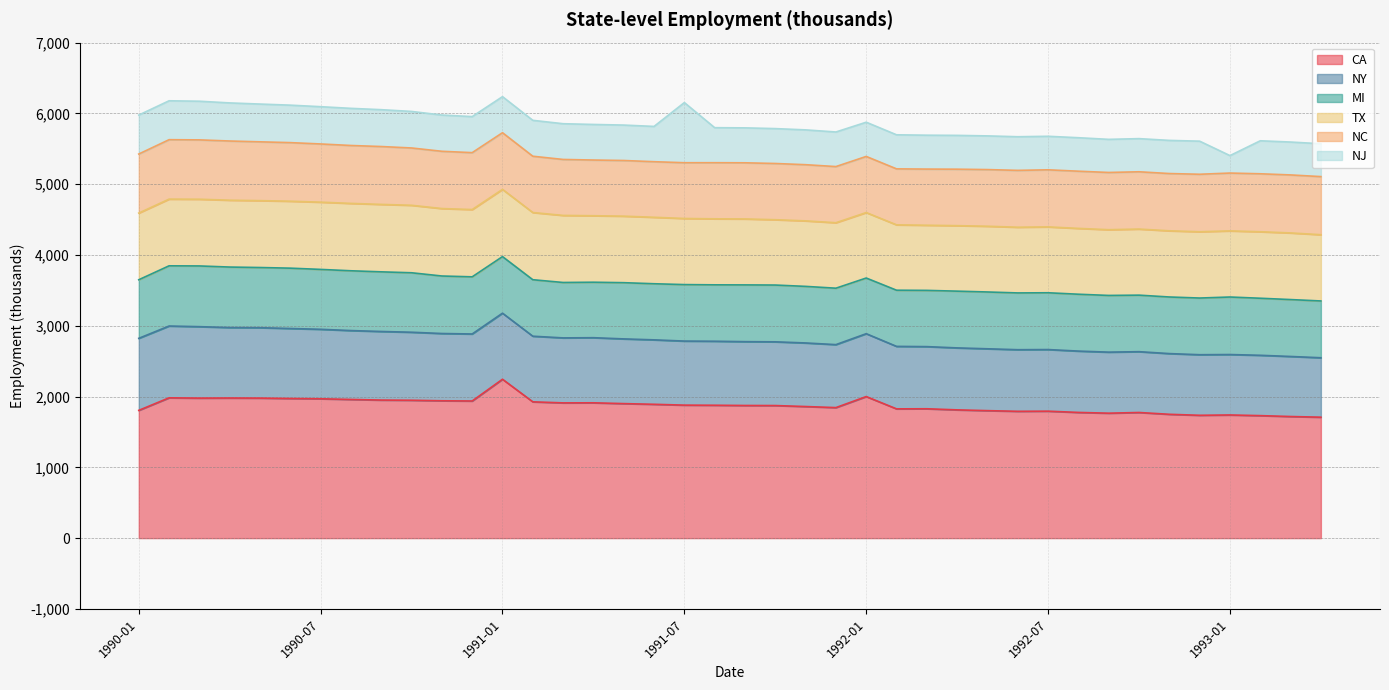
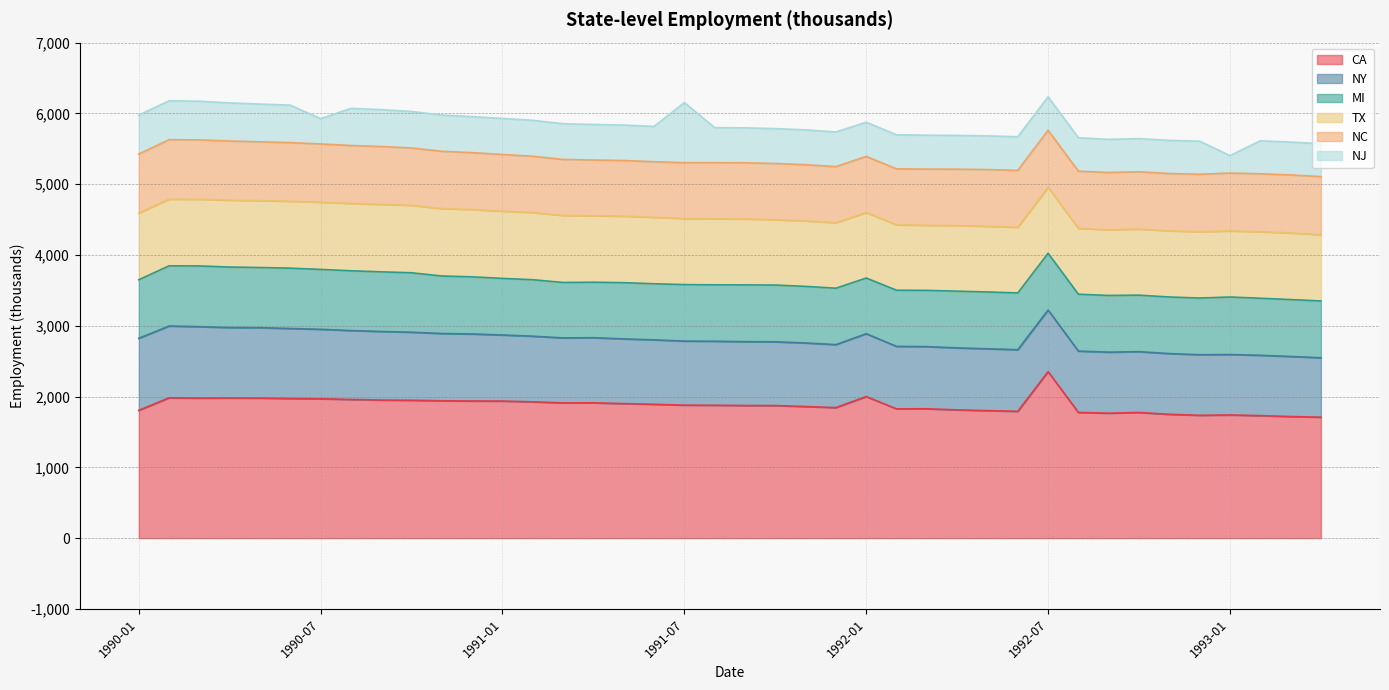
  {
    "CA": {
      "1990-01": "1,800",
      "1990-07": "2,000",
-     "1991-01": "2,200",
+     "1991-01": "1,900",
      "1991-07": "1,900",
      "1992-01": "2,000",
-     "1992-07": "1,800",
+     "1992-07": "2,400",
      "1993-01": "1,700"
    },
    "NJ": {
      "1990-01": "600",
-     "1990-07": "500",
+     "1990-07": "400",
      "1991-01": "500",
      "1991-07": "800",
      "1992-01": "500",
      "1992-07": "500",
      "1993-01": "200"
    }
  }
